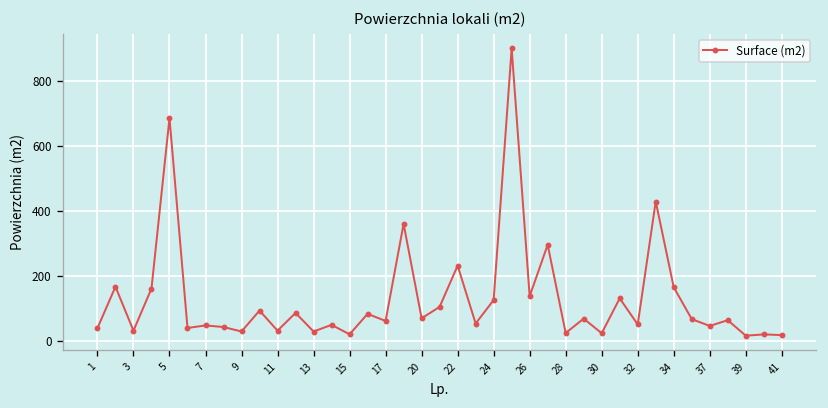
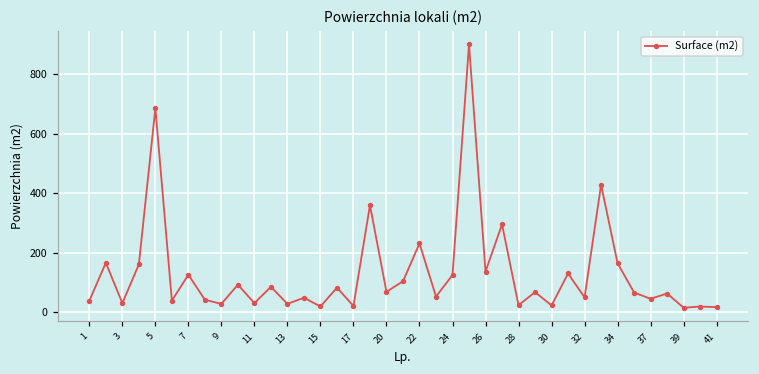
  {
    "1": 40,
    "3": 30,
    "5": 690,
-   "7": 50,
+   "7": 130,
    "9": 30,
    "11": 30,
    "13": 30,
    "15": 20,
-   "17": 60,
+   "17": 20,
    "20": 70,
    "22": 230,
    "24": 130,
    "26": 140,
    "28": 20,
    "30": 20,
    "32": 50,
    "34": 160,
    "37": 50,
    "39": 20,
    "41": 20
  }
